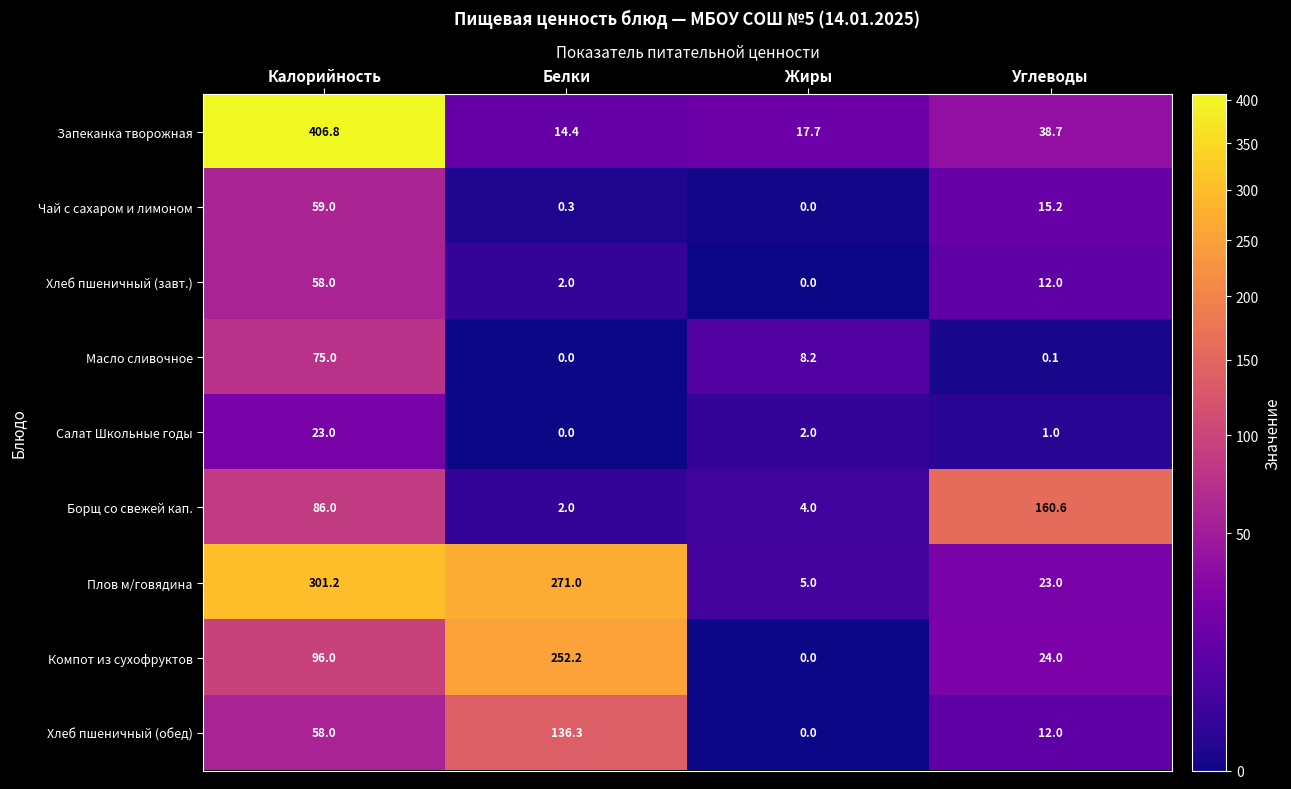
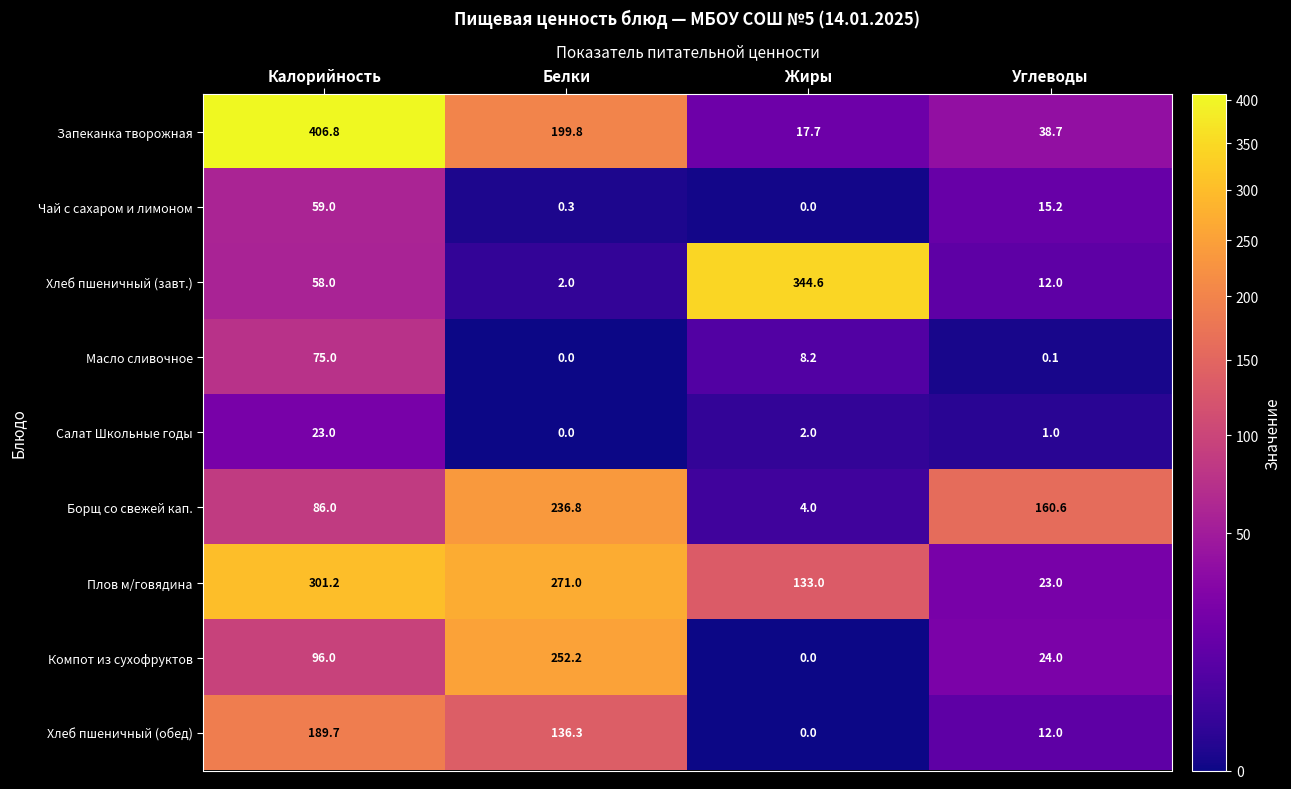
  {
    "Запеканка творожная": {
      "Калорийность": 406.8,
-     "Белки": 14.4,
+     "Белки": 199.8,
      "Жиры": 17.7,
      "Углеводы": 38.7
    },
    "Чай с сахаром и лимоном": {
      "Калорийность": 59.0,
      "Белки": 0.3,
      "Жиры": 0.0,
      "Углеводы": 15.2
    },
    "Хлеб пшеничный (завт.)": {
      "Калорийность": 58.0,
      "Белки": 2.0,
-     "Жиры": 0.0,
+     "Жиры": 344.6,
      "Углеводы": 12.0
    },
    "Масло сливочное": {
      "Калорийность": 75.0,
      "Белки": 0.0,
      "Жиры": 8.2,
      "Углеводы": 0.1
    },
    "Салат Школьные годы": {
      "Калорийность": 23.0,
      "Белки": 0.0,
      "Жиры": 2.0,
      "Углеводы": 1.0
    },
    "Борщ со свежей кап.": {
      "Калорийность": 86.0,
-     "Белки": 2.0,
+     "Белки": 236.8,
      "Жиры": 4.0,
      "Углеводы": 160.6
    },
    "Плов м/говядина": {
      "Калорийность": 301.2,
      "Белки": 271.0,
-     "Жиры": 5.0,
+     "Жиры": 133.0,
      "Углеводы": 23.0
    },
    "Компот из сухофруктов": {
      "Калорийность": 96.0,
      "Белки": 252.2,
      "Жиры": 0.0,
      "Углеводы": 24.0
    },
    "Хлеб пшеничный (обед)": {
-     "Калорийность": 58.0,
+     "Калорийность": 189.7,
      "Белки": 136.3,
      "Жиры": 0.0,
      "Углеводы": 12.0
    }
  }
